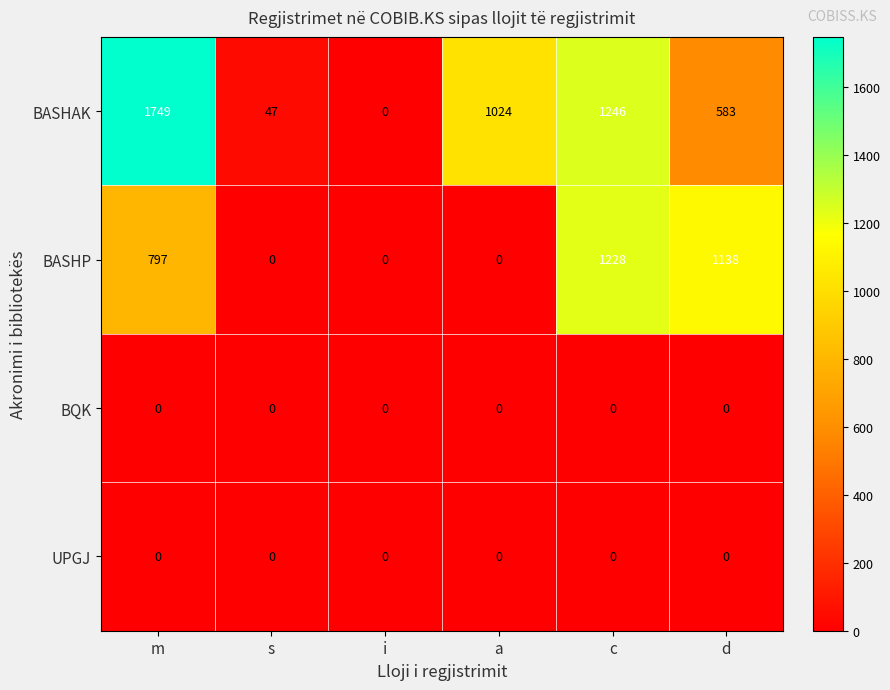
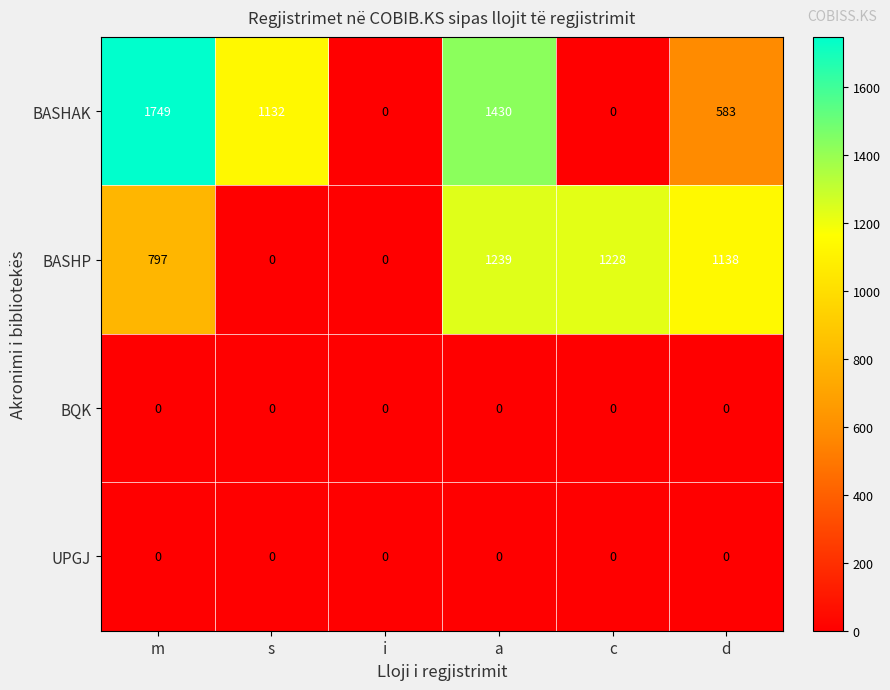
  {
    "BASHAK": {
      "m": 1749,
-     "s": 47,
+     "s": 1132,
      "i": 0,
-     "a": 1024,
-     "c": 1246,
+     "a": 1430,
+     "c": 0,
      "d": 583
    },
    "BASHP": {
      "m": 797,
      "s": 0,
      "i": 0,
-     "a": 0,
+     "a": 1239,
      "c": 1228,
      "d": 1138
    },
    "BQK": {
      "m": 0,
      "s": 0,
      "i": 0,
      "a": 0,
      "c": 0,
      "d": 0
    },
    "UPGJ": {
      "m": 0,
      "s": 0,
      "i": 0,
      "a": 0,
      "c": 0,
      "d": 0
    }
  }
